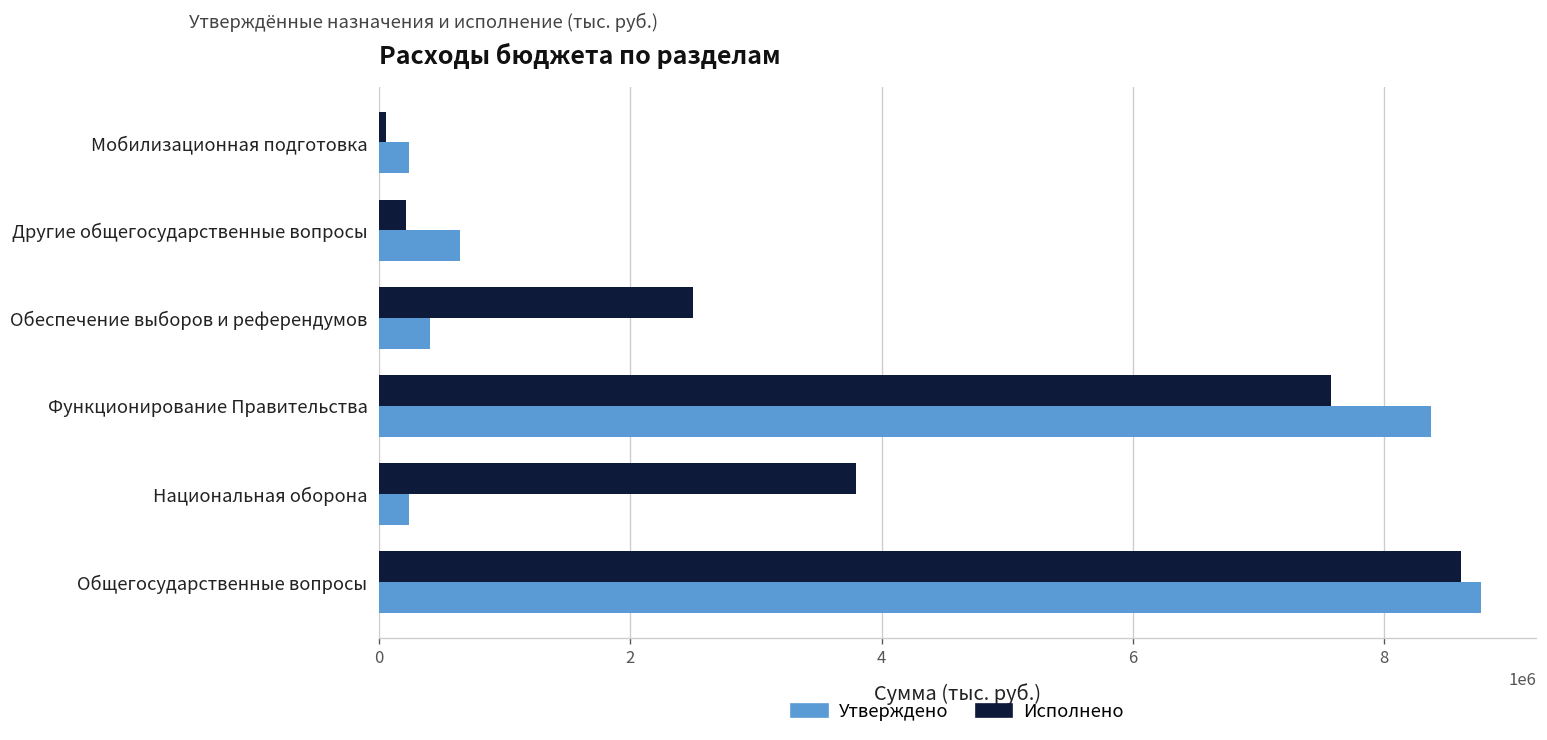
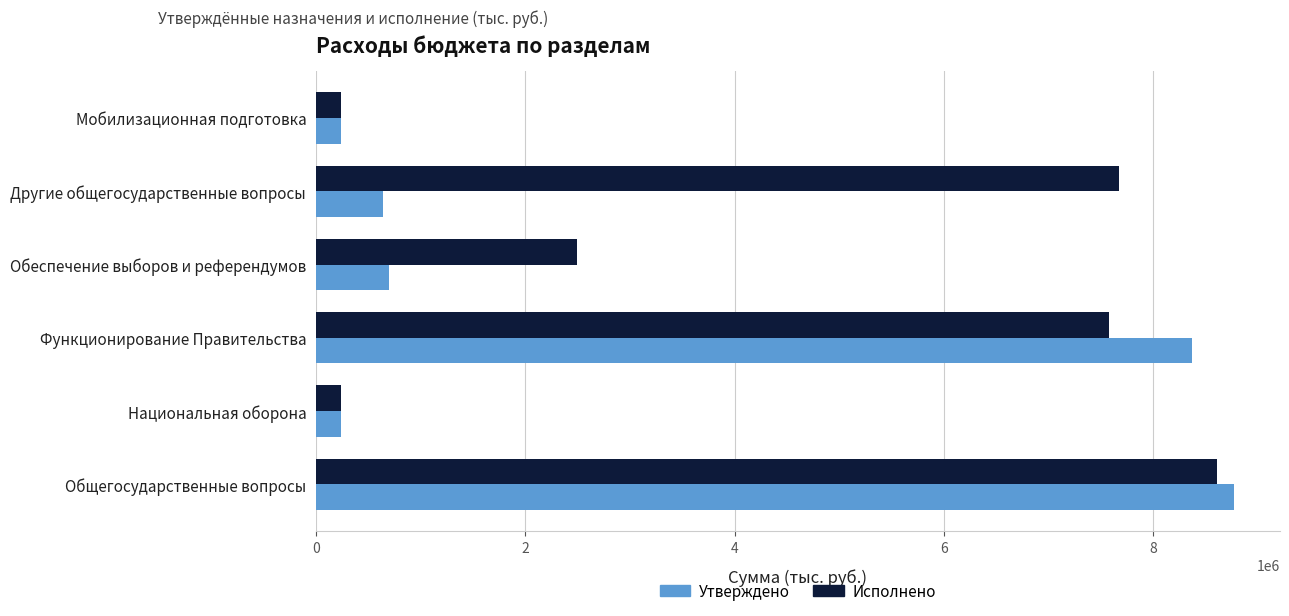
  {
    "Утверждено": {
      "Мобилизационная подготовка": 240000,
      "Другие общегосударственные вопросы": 640000,
-     "Обеспечение выборов и референдумов": 410000,
+     "Обеспечение выборов и референдумов": 700000,
      "Функционирование Правительства": 8370000,
      "Национальная оборона": 240000,
      "Общегосударственные вопросы": 8770000
    },
    "Исполнено": {
-     "Мобилизационная подготовка": 60000,
-     "Другие общегосударственные вопросы": 210000,
+     "Мобилизационная подготовка": 240000,
+     "Другие общегосударственные вопросы": 7670000,
      "Обеспечение выборов и референдумов": 2500000,
      "Функционирование Правительства": 7580000,
-     "Национальная оборона": 3800000,
+     "Национальная оборона": 240000,
      "Общегосударственные вопросы": 8610000
    }
  }
